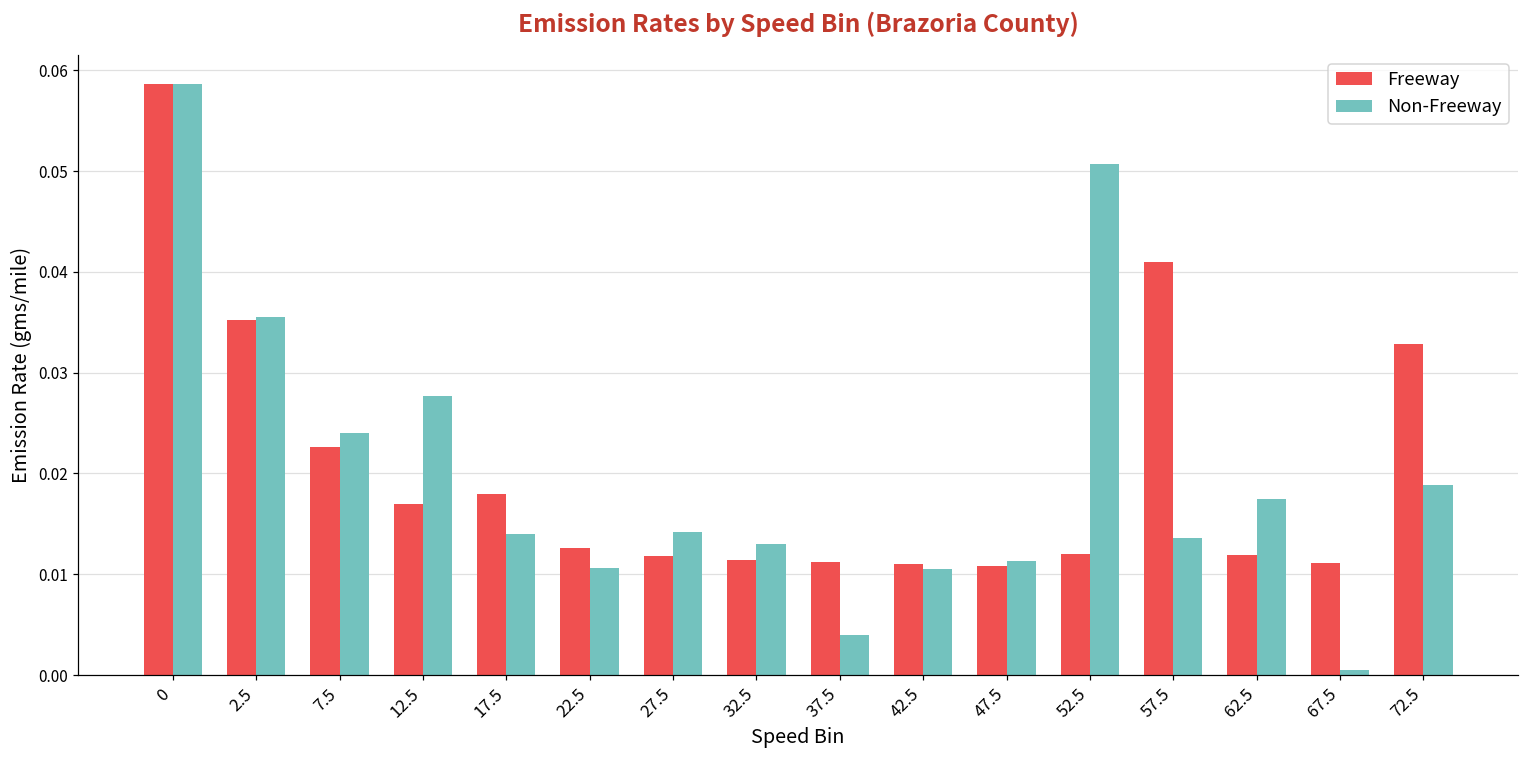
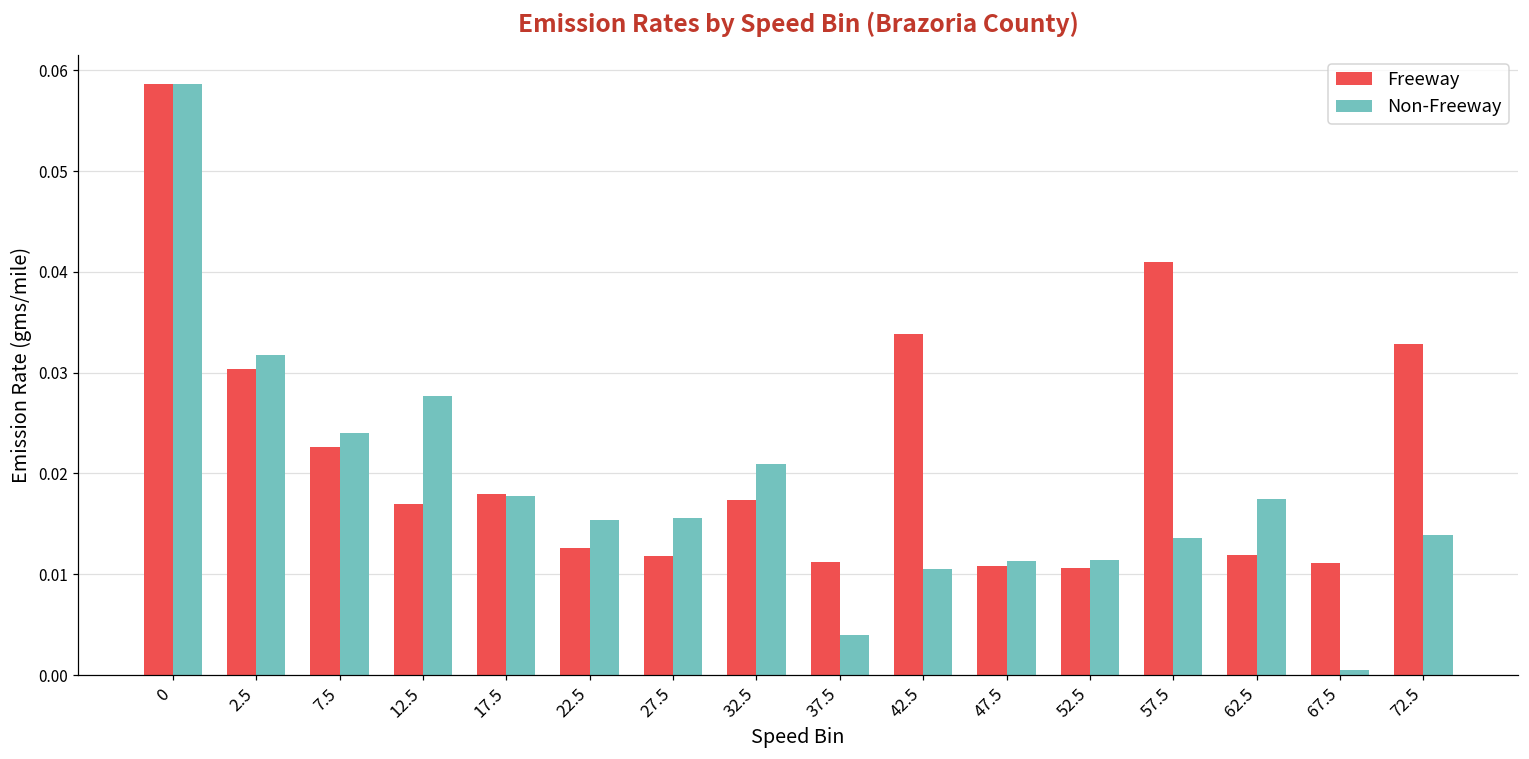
  {
    "Freeway": {
      "0": 0.059,
-     "2.5": 0.035,
+     "2.5": 0.030,
      "7.5": 0.023,
      "12.5": 0.017,
      "17.5": 0.018,
      "22.5": 0.013,
      "27.5": 0.012,
-     "32.5": 0.011,
+     "32.5": 0.017,
      "37.5": 0.011,
-     "42.5": 0.011,
+     "42.5": 0.034,
      "47.5": 0.011,
-     "52.5": 0.012,
+     "52.5": 0.011,
      "57.5": 0.041,
      "62.5": 0.012,
      "67.5": 0.011,
      "72.5": 0.033
    },
    "Non-Freeway": {
      "0": 0.059,
-     "2.5": 0.036,
+     "2.5": 0.032,
      "7.5": 0.024,
      "12.5": 0.028,
-     "17.5": 0.014,
-     "22.5": 0.011,
-     "27.5": 0.014,
-     "32.5": 0.013,
+     "17.5": 0.018,
+     "22.5": 0.015,
+     "27.5": 0.016,
+     "32.5": 0.021,
      "37.5": 0.004,
      "42.5": 0.010,
      "47.5": 0.011,
-     "52.5": 0.051,
+     "52.5": 0.011,
      "57.5": 0.014,
      "62.5": 0.017,
      "67.5": 0.000,
-     "72.5": 0.019
+     "72.5": 0.014
    }
  }
